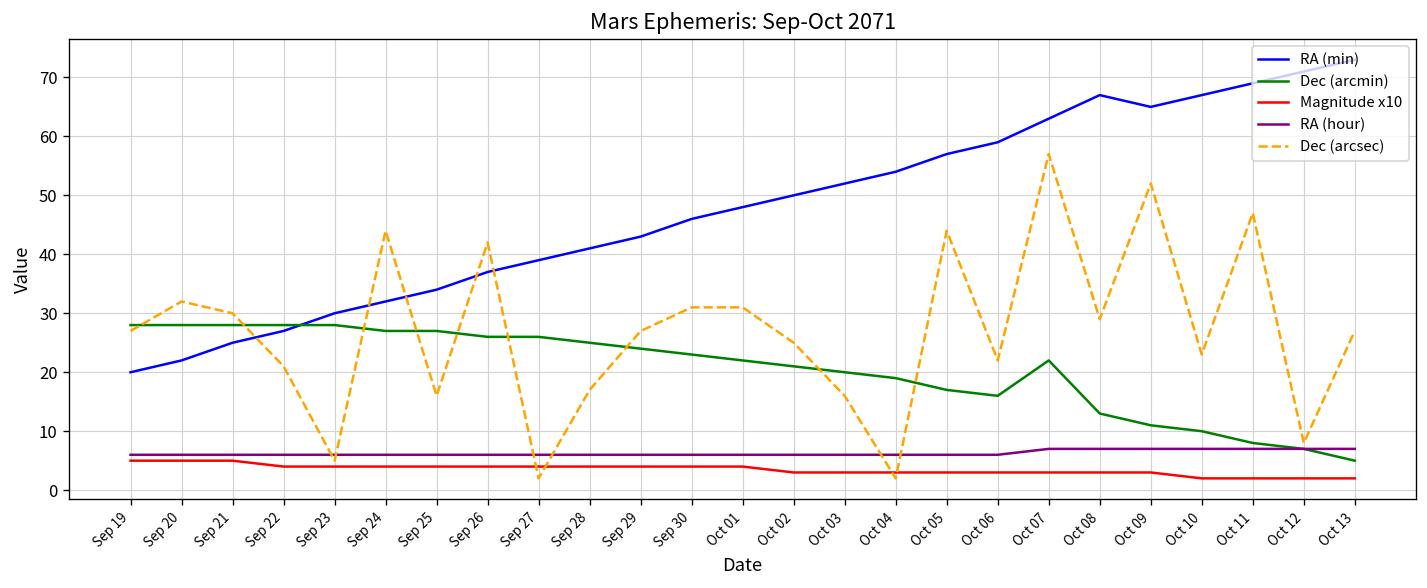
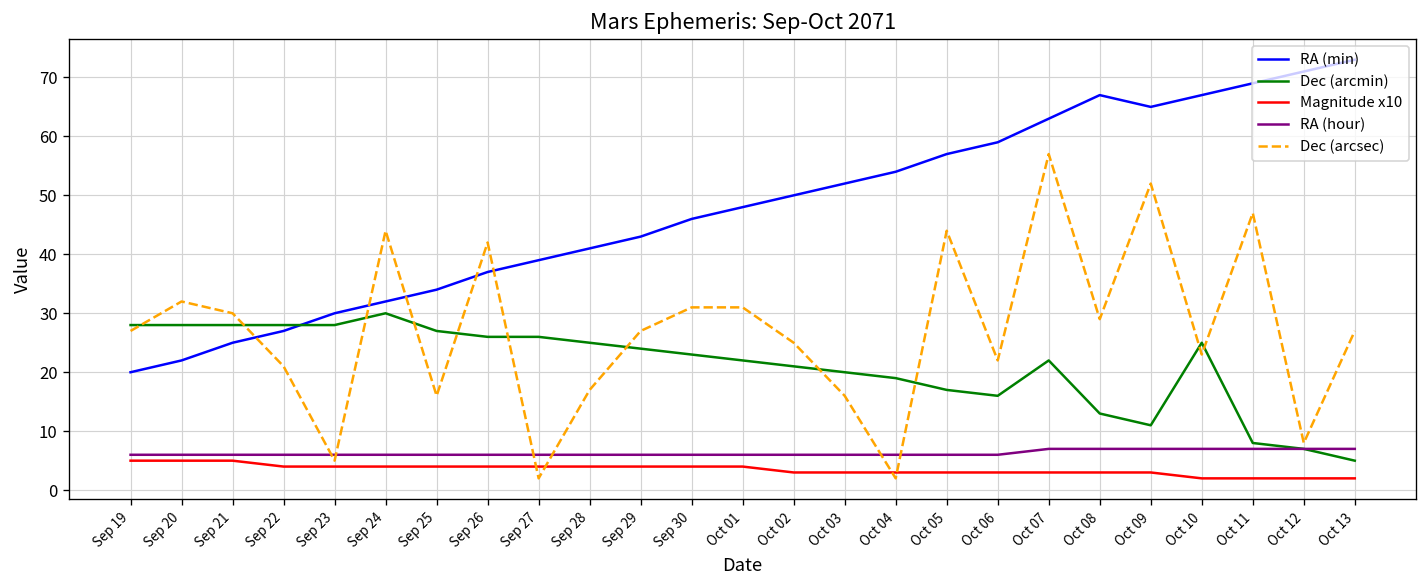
  {
    "RA (min)": {
      "Sep 19": 20,
      "Sep 20": 22,
      "Sep 21": 25,
      "Sep 22": 27,
      "Sep 23": 30,
      "Sep 24": 32,
      "Sep 25": 34,
      "Sep 26": 37,
      "Sep 27": 39,
      "Sep 28": 41,
      "Sep 29": 43,
      "Sep 30": 46,
      "Oct 01": 48,
      "Oct 02": 50,
      "Oct 03": 52,
      "Oct 04": 54,
      "Oct 05": 57,
      "Oct 06": 59,
      "Oct 07": 63,
      "Oct 08": 67,
      "Oct 09": 65,
      "Oct 10": 67
    },
    "Dec (arcmin)": {
      "Sep 19": 28,
      "Sep 20": 28,
      "Sep 21": 28,
      "Sep 22": 28,
      "Sep 23": 28,
-     "Sep 24": 27,
+     "Sep 24": 30,
      "Sep 25": 27,
      "Sep 26": 26,
      "Sep 27": 26,
      "Sep 28": 25,
      "Sep 29": 24,
      "Sep 30": 23,
      "Oct 01": 22,
      "Oct 02": 21,
      "Oct 03": 20,
      "Oct 04": 19,
      "Oct 05": 17,
      "Oct 06": 16,
      "Oct 07": 22,
      "Oct 08": 13,
      "Oct 09": 11,
-     "Oct 10": 10,
+     "Oct 10": 25,
      "Oct 11": 8,
      "Oct 13": 5
    },
    "Magnitude x10": {
      "Sep 19": 5,
      "Sep 20": 5,
      "Sep 21": 5,
      "Sep 22": 4,
      "Sep 23": 4,
      "Sep 24": 4,
      "Sep 25": 4,
      "Sep 26": 4,
      "Sep 27": 4,
      "Sep 28": 4,
      "Sep 29": 4,
      "Sep 30": 4,
      "Oct 01": 4,
      "Oct 02": 3,
      "Oct 03": 3,
      "Oct 04": 3,
      "Oct 05": 3,
      "Oct 06": 3,
      "Oct 07": 3,
      "Oct 08": 3,
      "Oct 09": 3,
      "Oct 10": 2,
      "Oct 11": 2,
      "Oct 12": 2,
      "Oct 13": 2
    },
    "RA (hour)": {
      "Sep 19": 6,
      "Sep 20": 6,
      "Sep 21": 6,
      "Sep 22": 6,
      "Sep 23": 6,
      "Sep 24": 6,
      "Sep 25": 6,
      "Sep 26": 6,
      "Sep 27": 6,
      "Sep 28": 6,
      "Sep 29": 6,
      "Sep 30": 6,
      "Oct 01": 6,
      "Oct 02": 6,
      "Oct 03": 6,
      "Oct 04": 6,
      "Oct 05": 6,
      "Oct 06": 6,
      "Oct 07": 7,
      "Oct 08": 7,
      "Oct 09": 7,
      "Oct 10": 7,
      "Oct 11": 7,
      "Oct 13": 7
    },
    "Dec (arcsec)": {
      "Sep 19": 27,
      "Sep 20": 32,
      "Sep 21": 30,
      "Sep 22": 21,
      "Sep 23": 5,
      "Sep 24": 44,
      "Sep 25": 16,
      "Sep 26": 42,
      "Sep 27": 2,
      "Sep 28": 17,
      "Sep 29": 27,
      "Sep 30": 31,
      "Oct 01": 31,
      "Oct 02": 25,
      "Oct 03": 16,
      "Oct 04": 2,
      "Oct 05": 44,
      "Oct 06": 22,
      "Oct 07": 57,
      "Oct 08": 29,
      "Oct 09": 52,
      "Oct 10": 23,
      "Oct 11": 47,
      "Oct 12": 8,
      "Oct 13": 27
    }
  }
